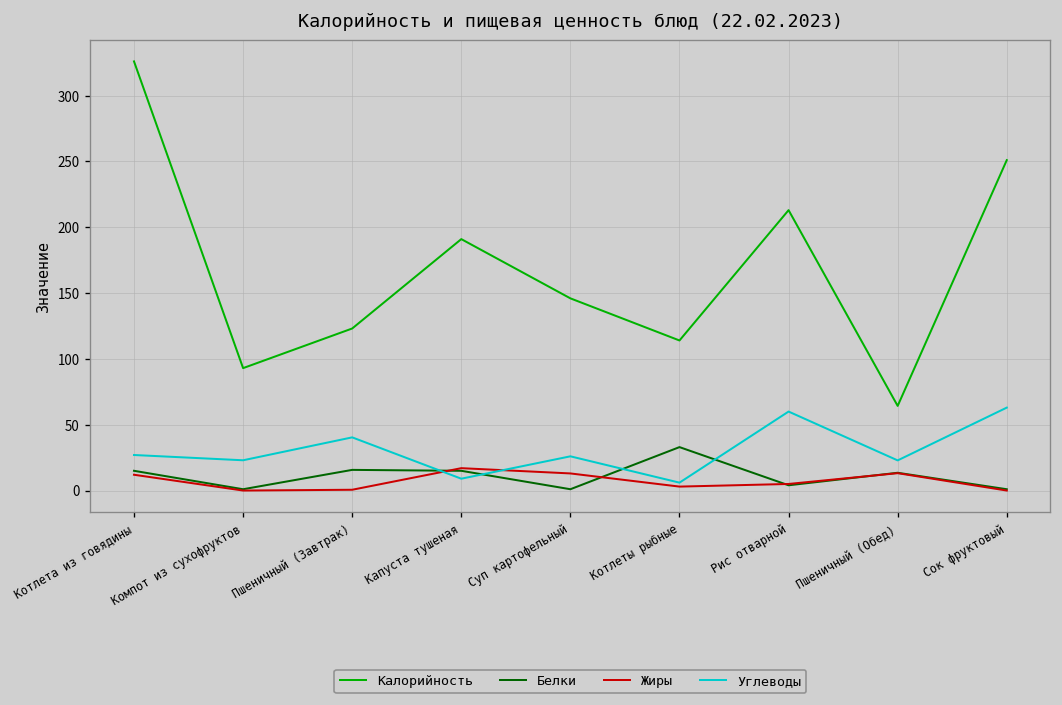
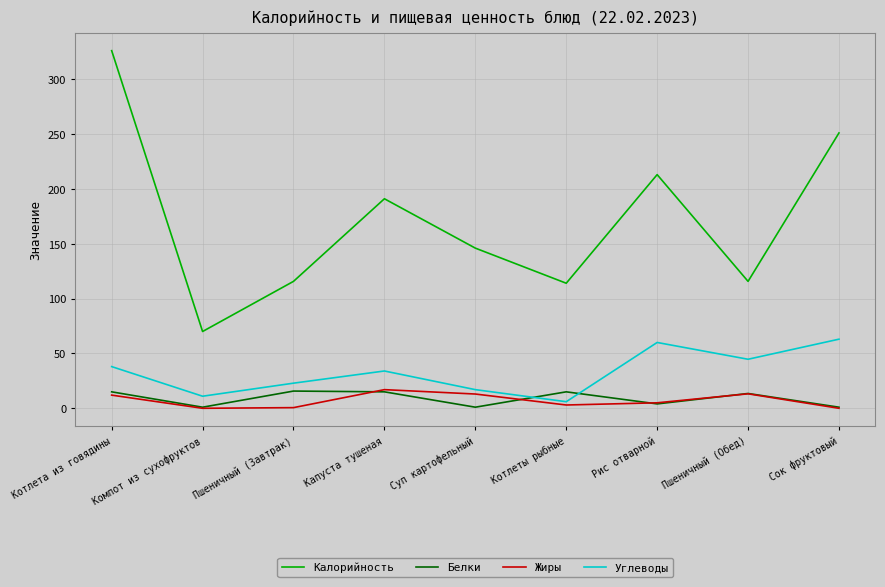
  {
    "Калорийность": {
      "Котлета из говядины": 326,
-     "Компот из сухофруктов": 93,
-     "Пшеничный (Завтрак)": 123,
+     "Компот из сухофруктов": 70,
+     "Пшеничный (Завтрак)": 116,
      "Капуста тушеная": 191,
      "Суп картофельный": 146,
      "Котлеты рыбные": 114,
      "Рис отварной": 213,
-     "Пшеничный (Обед)": 64,
+     "Пшеничный (Обед)": 116,
      "Сок фруктовый": 251
    },
    "Белки": {
      "Котлета из говядины": 15,
      "Пшеничный (Завтрак)": 16,
      "Суп картофельный": 1,
-     "Котлеты рыбные": 33
+     "Котлеты рыбные": 15
    },
    "Жиры": {
      "Котлета из говядины": 12,
      "Пшеничный (Завтрак)": 1,
      "Суп картофельный": 13,
      "Котлеты рыбные": 3
    },
    "Углеводы": {
-     "Котлета из говядины": 27,
-     "Компот из сухофруктов": 23,
-     "Пшеничный (Завтрак)": 40,
-     "Капуста тушеная": 9,
-     "Суп картофельный": 26,
+     "Котлета из говядины": 38,
+     "Компот из сухофруктов": 11,
+     "Пшеничный (Завтрак)": 23,
+     "Капуста тушеная": 34,
+     "Суп картофельный": 17,
      "Котлеты рыбные": 6,
      "Рис отварной": 60,
-     "Пшеничный (Обед)": 23,
+     "Пшеничный (Обед)": 45,
      "Сок фруктовый": 63
    }
  }
